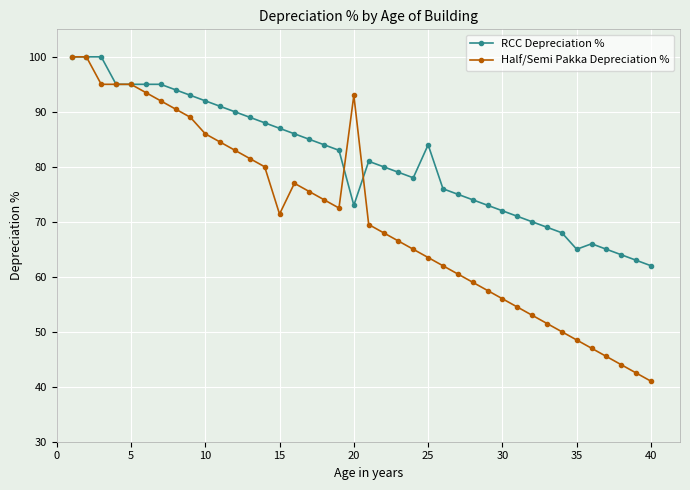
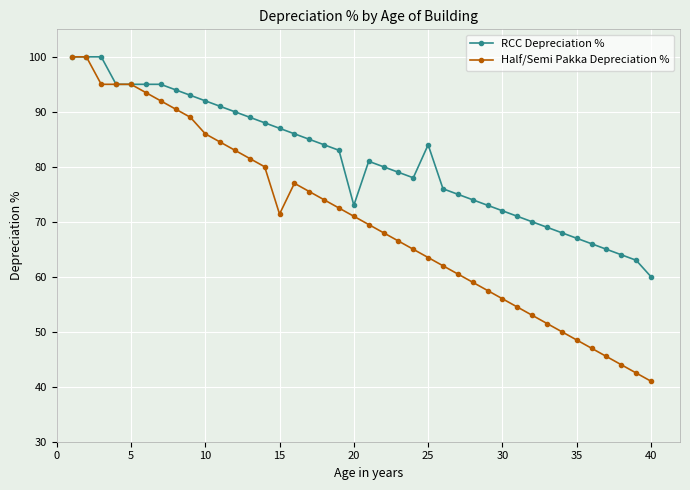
  {
    "RCC Depreciation %": {
      "10": 92,
      "15": 87,
      "20": 73,
      "25": 84,
      "30": 72,
-     "35": 65,
-     "40": 62
+     "35": 67,
+     "40": 60
    },
    "Half/Semi Pakka Depreciation %": {
      "10": 86,
      "15": 71,
-     "20": 93,
+     "20": 71,
      "25": 64,
      "30": 56,
      "35": 49,
      "40": 41
    }
  }
